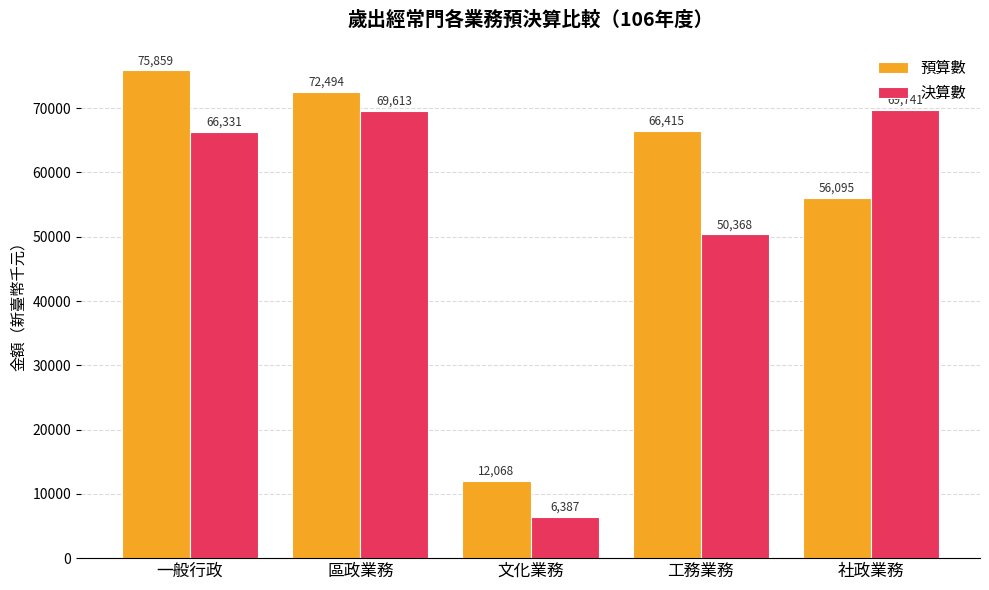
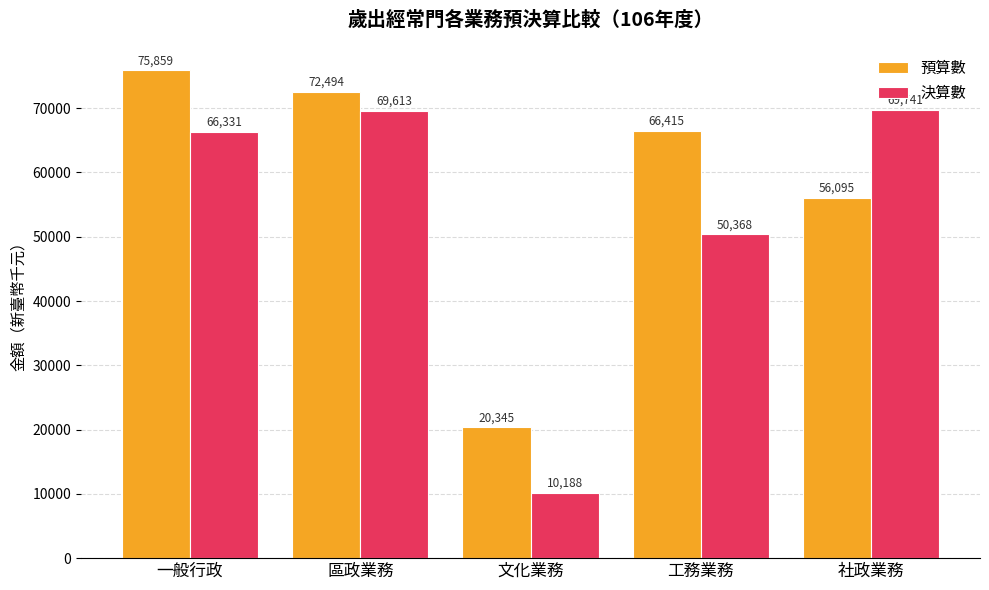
  {
    "預算數": {
      "一般行政": "75,859",
      "區政業務": "72,494",
-     "文化業務": "12,068",
+     "文化業務": "20,345",
      "工務業務": "66,415",
      "社政業務": "56,095"
    },
    "決算數": {
      "一般行政": "66,331",
      "區政業務": "69,613",
-     "文化業務": "6,387",
+     "文化業務": "10,188",
      "工務業務": "50,368",
      "社政業務": "69,741"
    }
  }
